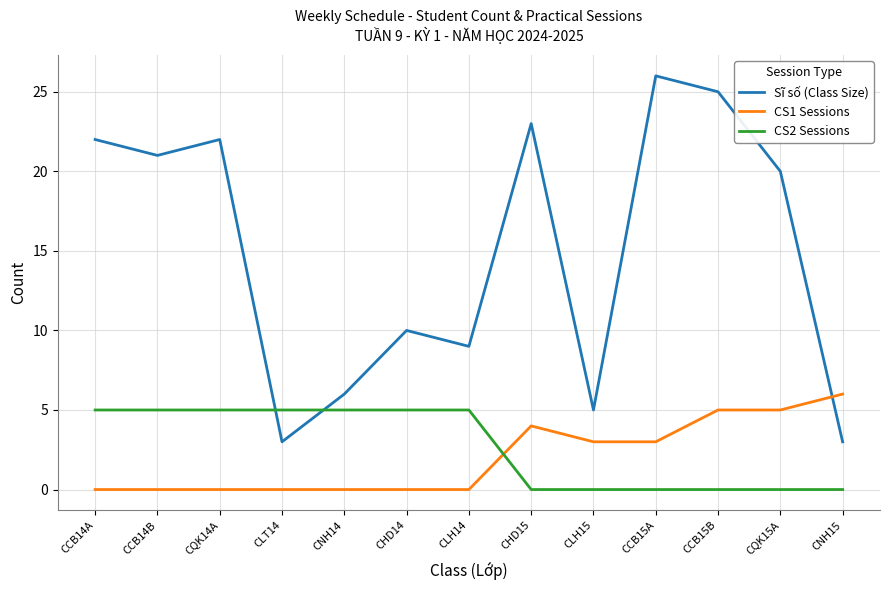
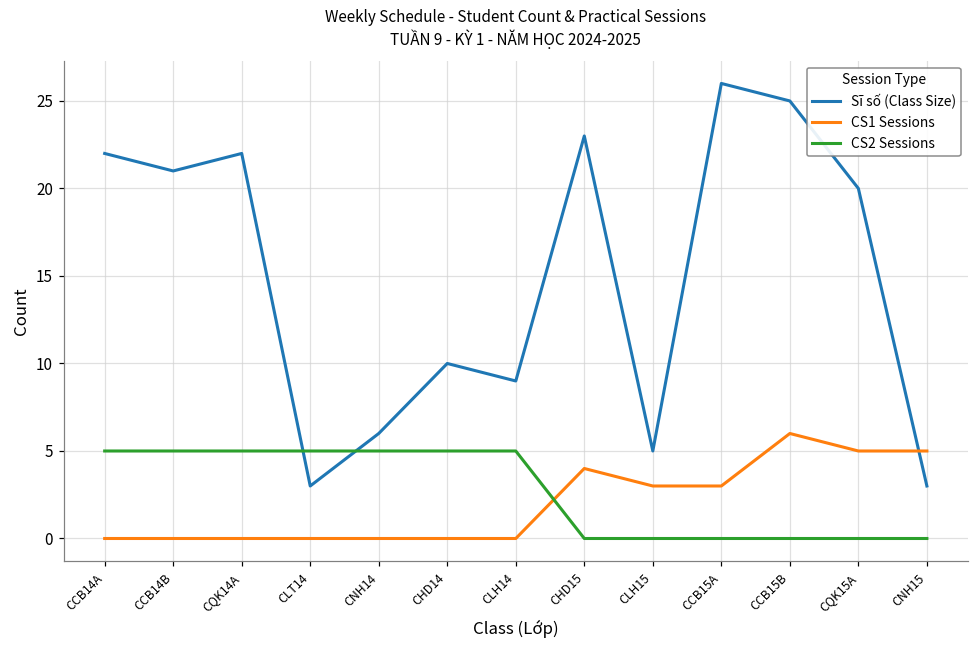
  {
    "Sĩ số (Class Size)": {
      "CCB14A": 22,
      "CCB14B": 21,
      "CQK14A": 22,
      "CLT14": 3,
      "CNH14": 6,
      "CHD14": 10,
      "CLH14": 9,
      "CHD15": 23,
      "CLH15": 5,
      "CCB15A": 26,
      "CCB15B": 25,
      "CQK15A": 20,
      "CNH15": 3
    },
    "CS1 Sessions": {
      "CCB14A": 0,
      "CCB14B": 0,
      "CQK14A": 0,
      "CLT14": 0,
      "CNH14": 0,
      "CHD14": 0,
      "CLH14": 0,
      "CHD15": 4,
      "CLH15": 3,
      "CCB15A": 3,
-     "CCB15B": 5,
+     "CCB15B": 6,
      "CQK15A": 5,
-     "CNH15": 6
+     "CNH15": 5
    },
    "CS2 Sessions": {
      "CCB14A": 5,
      "CCB14B": 5,
      "CQK14A": 5,
      "CLT14": 5,
      "CNH14": 5,
      "CHD14": 5,
      "CLH14": 5,
      "CHD15": 0,
      "CLH15": 0,
      "CCB15A": 0,
      "CCB15B": 0,
      "CQK15A": 0,
      "CNH15": 0
    }
  }
